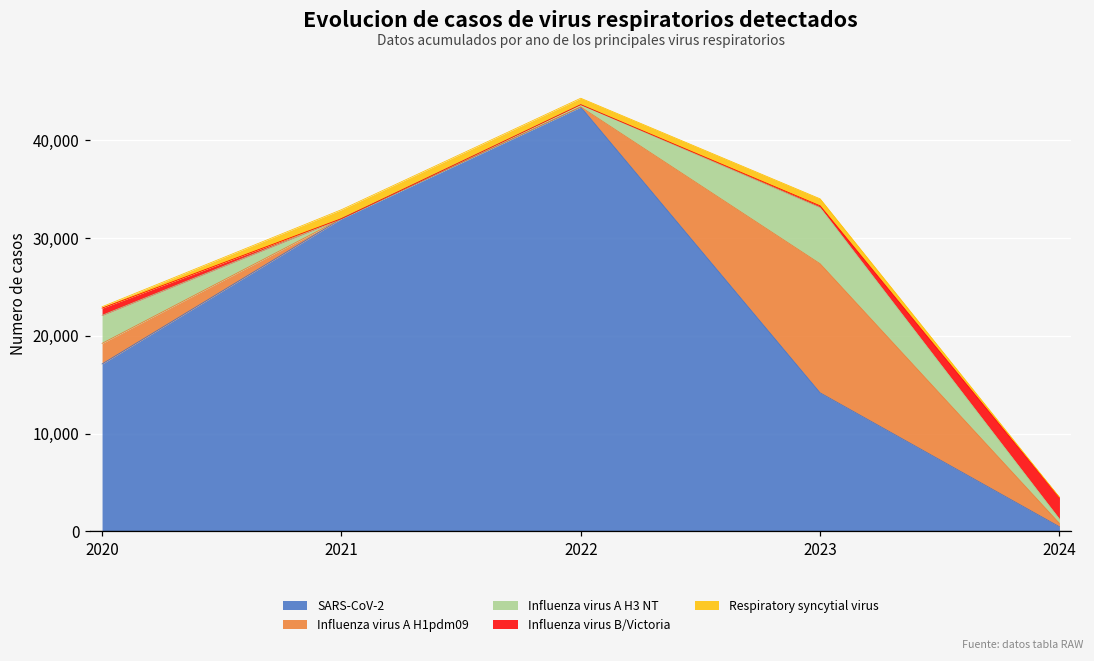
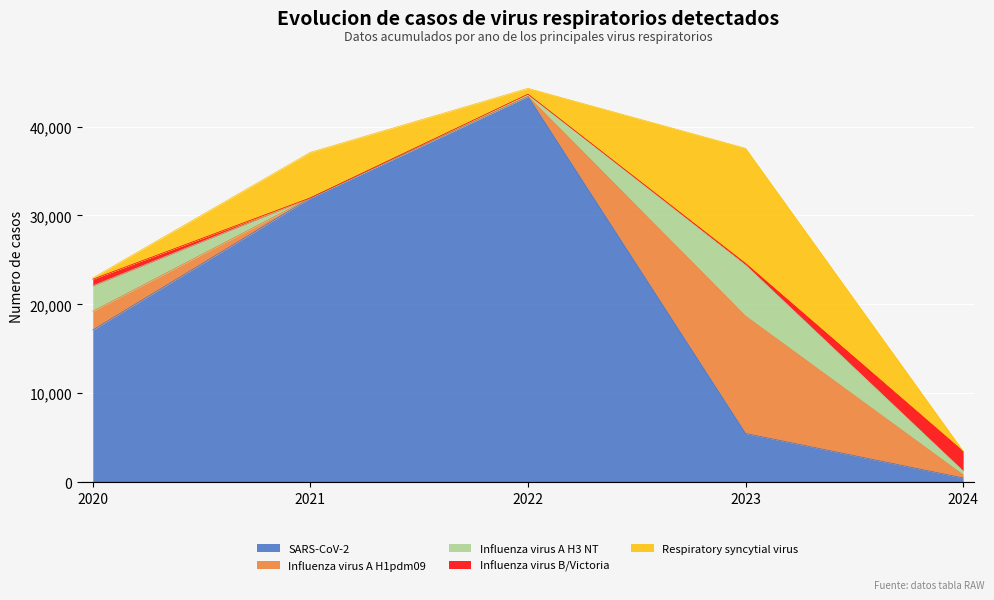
  {
    "SARS-CoV-2": {
      "2020": "17,000",
-     "2023": "14,000",
+     "2023": "5,000",
      "2024": "0"
    },
    "Influenza virus A H1pdm09": {
      "2020": "2,000",
      "2023": "13,000",
      "2024": "0"
    },
    "Influenza virus A H3 NT": {
      "2020": "3,000",
      "2024": "0"
    },
    "Respiratory syncytial virus": {
-     "2021": "1,000",
+     "2021": "5,000",
      "2022": "1,000",
-     "2023": "1,000"
+     "2023": "13,000"
    }
  }
